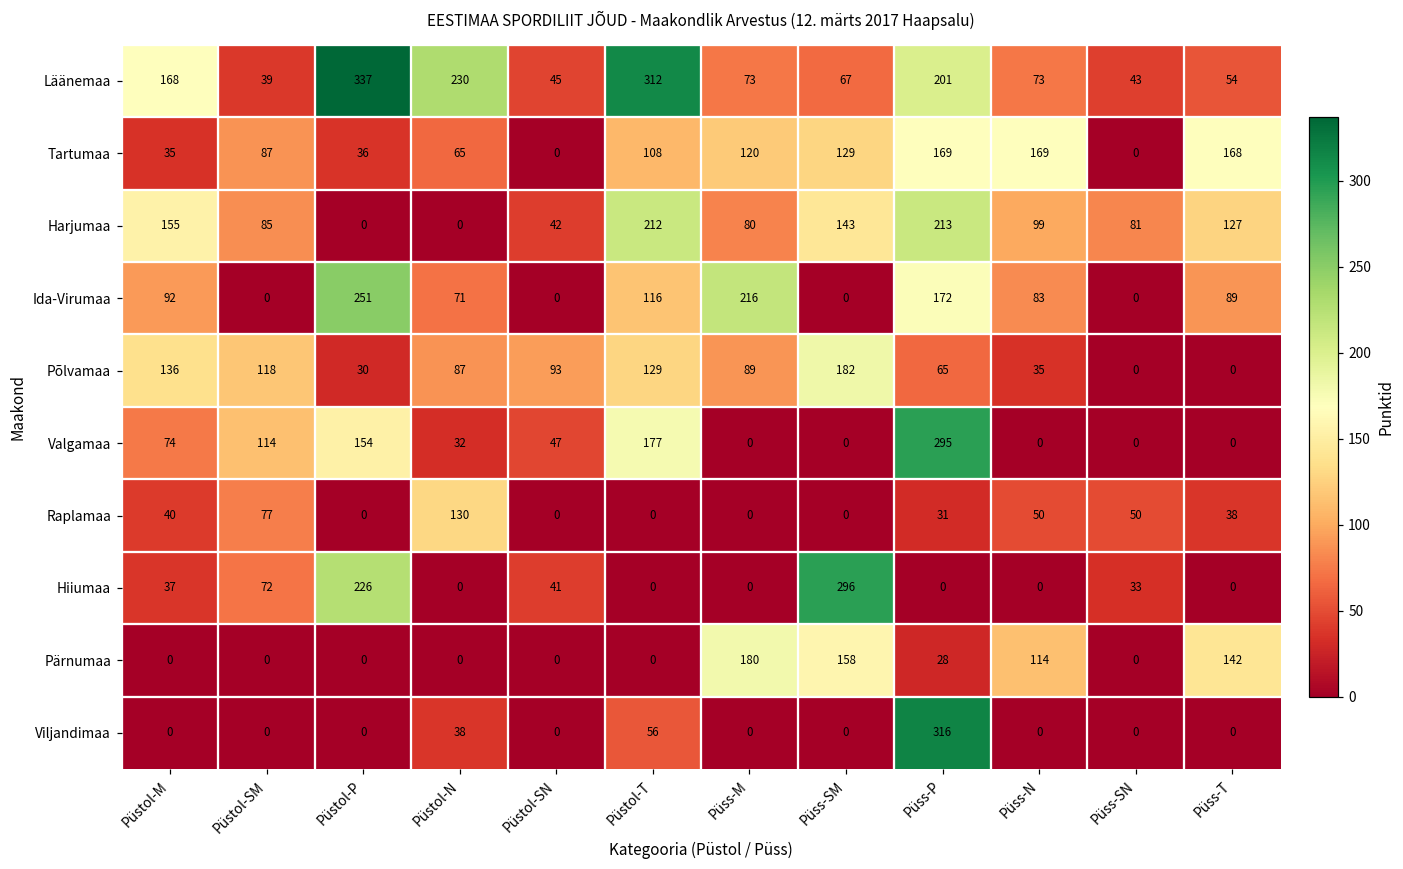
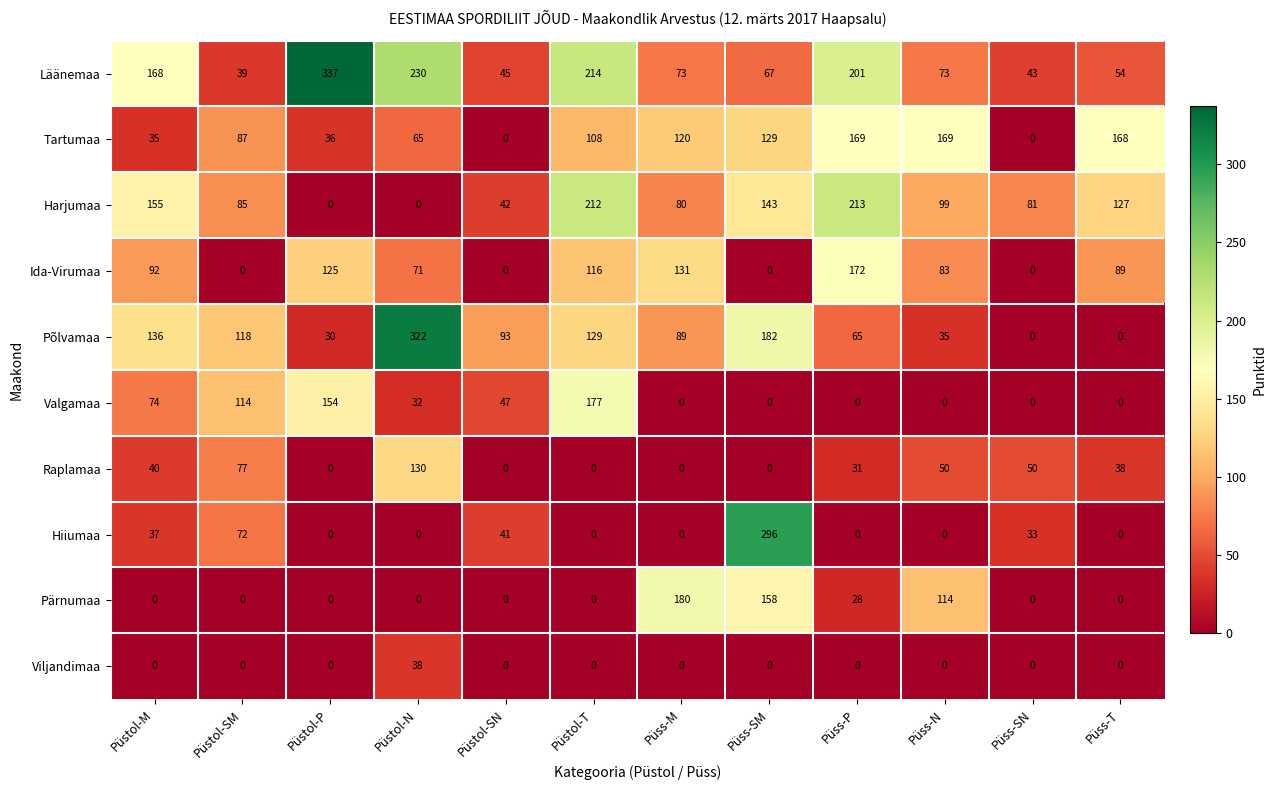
  {
    "Läänemaa": {
      "Püstol-M": 168,
      "Püstol-SM": 39,
      "Püstol-P": 337,
      "Püstol-N": 230,
      "Püstol-SN": 45,
-     "Püstol-T": 312,
+     "Püstol-T": 214,
      "Püss-M": 73,
      "Püss-SM": 67,
      "Püss-P": 201,
      "Püss-N": 73,
      "Püss-SN": 43,
      "Püss-T": 54
    },
    "Tartumaa": {
      "Püstol-M": 35,
      "Püstol-SM": 87,
      "Püstol-P": 36,
      "Püstol-N": 65,
      "Püstol-SN": 0,
      "Püstol-T": 108,
      "Püss-M": 120,
      "Püss-SM": 129,
      "Püss-P": 169,
      "Püss-N": 169,
      "Püss-SN": 0,
      "Püss-T": 168
    },
    "Harjumaa": {
      "Püstol-M": 155,
      "Püstol-SM": 85,
      "Püstol-P": 0,
      "Püstol-N": 0,
      "Püstol-SN": 42,
      "Püstol-T": 212,
      "Püss-M": 80,
      "Püss-SM": 143,
      "Püss-P": 213,
      "Püss-N": 99,
      "Püss-SN": 81,
      "Püss-T": 127
    },
    "Ida-Virumaa": {
      "Püstol-M": 92,
      "Püstol-SM": 0,
-     "Püstol-P": 251,
+     "Püstol-P": 125,
      "Püstol-N": 71,
      "Püstol-SN": 0,
      "Püstol-T": 116,
-     "Püss-M": 216,
+     "Püss-M": 131,
      "Püss-SM": 0,
      "Püss-P": 172,
      "Püss-N": 83,
      "Püss-SN": 0,
      "Püss-T": 89
    },
    "Põlvamaa": {
      "Püstol-M": 136,
      "Püstol-SM": 118,
      "Püstol-P": 30,
-     "Püstol-N": 87,
+     "Püstol-N": 322,
      "Püstol-SN": 93,
      "Püstol-T": 129,
      "Püss-M": 89,
      "Püss-SM": 182,
      "Püss-P": 65,
      "Püss-N": 35,
      "Püss-SN": 0,
      "Püss-T": 0
    },
    "Valgamaa": {
      "Püstol-M": 74,
      "Püstol-SM": 114,
      "Püstol-P": 154,
      "Püstol-N": 32,
      "Püstol-SN": 47,
      "Püstol-T": 177,
      "Püss-M": 0,
      "Püss-SM": 0,
-     "Püss-P": 295,
+     "Püss-P": 0,
      "Püss-N": 0,
      "Püss-SN": 0,
      "Püss-T": 0
    },
    "Raplamaa": {
      "Püstol-M": 40,
      "Püstol-SM": 77,
      "Püstol-P": 0,
      "Püstol-N": 130,
      "Püstol-SN": 0,
      "Püstol-T": 0,
      "Püss-M": 0,
      "Püss-SM": 0,
      "Püss-P": 31,
      "Püss-N": 50,
      "Püss-SN": 50,
      "Püss-T": 38
    },
    "Hiiumaa": {
      "Püstol-M": 37,
      "Püstol-SM": 72,
-     "Püstol-P": 226,
+     "Püstol-P": 0,
      "Püstol-N": 0,
      "Püstol-SN": 41,
      "Püstol-T": 0,
      "Püss-M": 0,
      "Püss-SM": 296,
      "Püss-P": 0,
      "Püss-N": 0,
      "Püss-SN": 33,
      "Püss-T": 0
    },
    "Pärnumaa": {
      "Püstol-M": 0,
      "Püstol-SM": 0,
      "Püstol-P": 0,
      "Püstol-N": 0,
      "Püstol-SN": 0,
      "Püstol-T": 0,
      "Püss-M": 180,
      "Püss-SM": 158,
      "Püss-P": 28,
      "Püss-N": 114,
      "Püss-SN": 0,
-     "Püss-T": 142
+     "Püss-T": 0
    },
    "Viljandimaa": {
      "Püstol-M": 0,
      "Püstol-SM": 0,
      "Püstol-P": 0,
      "Püstol-N": 38,
      "Püstol-SN": 0,
-     "Püstol-T": 56,
+     "Püstol-T": 0,
      "Püss-M": 0,
      "Püss-SM": 0,
-     "Püss-P": 316,
+     "Püss-P": 0,
      "Püss-N": 0,
      "Püss-SN": 0,
      "Püss-T": 0
    }
  }
